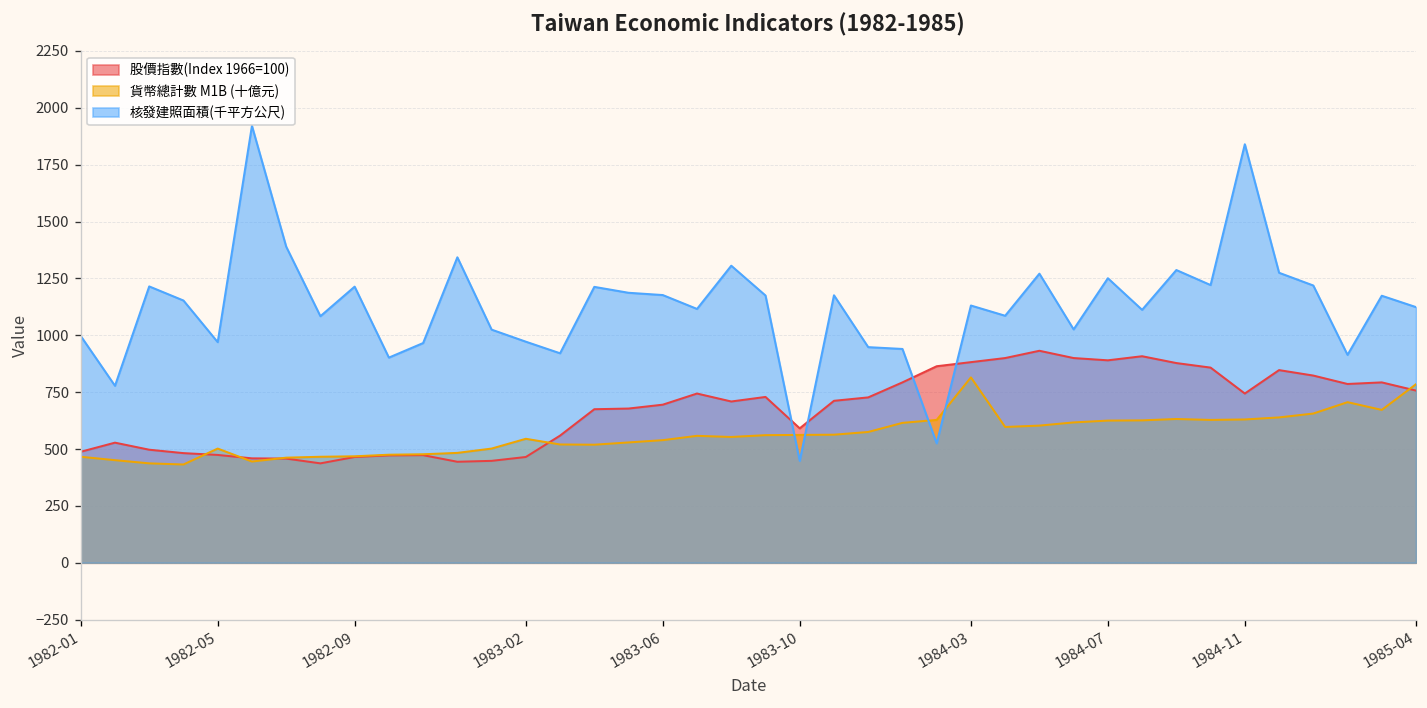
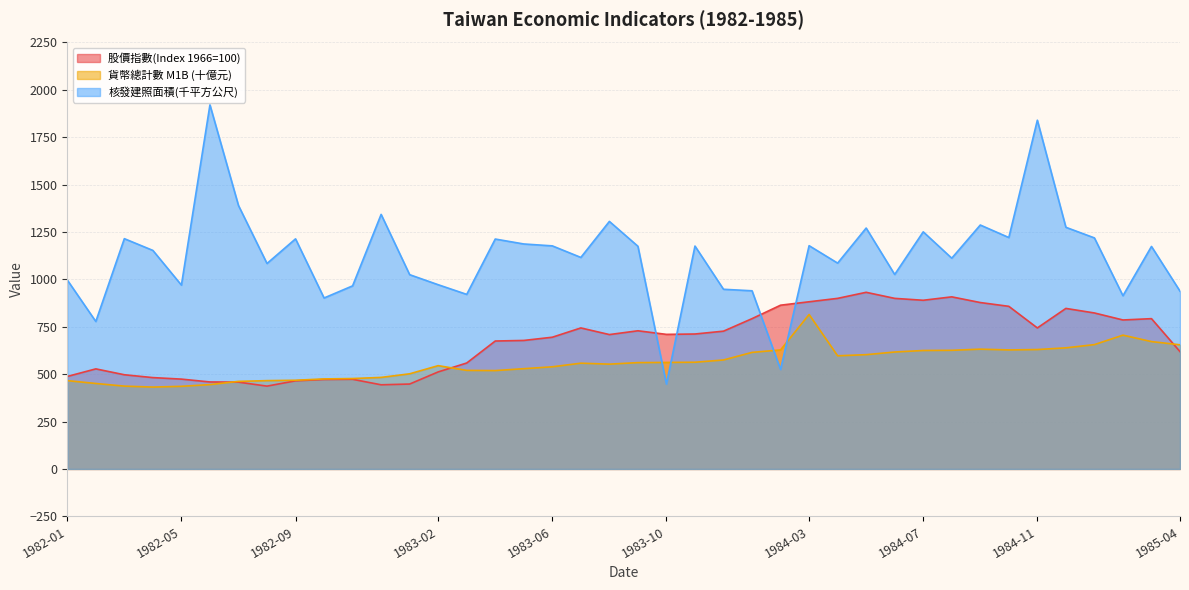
  {
    "股價指數(Index 1966=100)": {
      "1982-01": 490,
      "1982-05": 470,
-     "1983-02": 470,
+     "1983-02": 510,
      "1983-06": 700,
-     "1983-10": 590,
+     "1983-10": 710,
      "1984-03": 880,
      "1984-07": 890,
      "1984-11": 740,
-     "1985-04": 760
+     "1985-04": 620
    },
    "貨幣總計數 M1B (十億元)": {
      "1982-01": 470,
-     "1982-05": 500,
+     "1982-05": 440,
      "1983-02": 550,
      "1983-06": 540,
      "1983-10": 560,
      "1984-03": 820,
      "1984-07": 630,
      "1984-11": 630,
-     "1985-04": 790
+     "1985-04": 660
    },
    "核發建照面積(千平方公尺)": {
      "1982-01": 1000,
      "1982-05": 970,
      "1982-09": 1210,
      "1983-02": 970,
      "1983-06": 1180,
      "1983-10": 450,
-     "1984-03": 1130,
+     "1984-03": 1180,
      "1984-07": 1250,
      "1984-11": 1840,
-     "1985-04": 1120
+     "1985-04": 940
    }
  }
